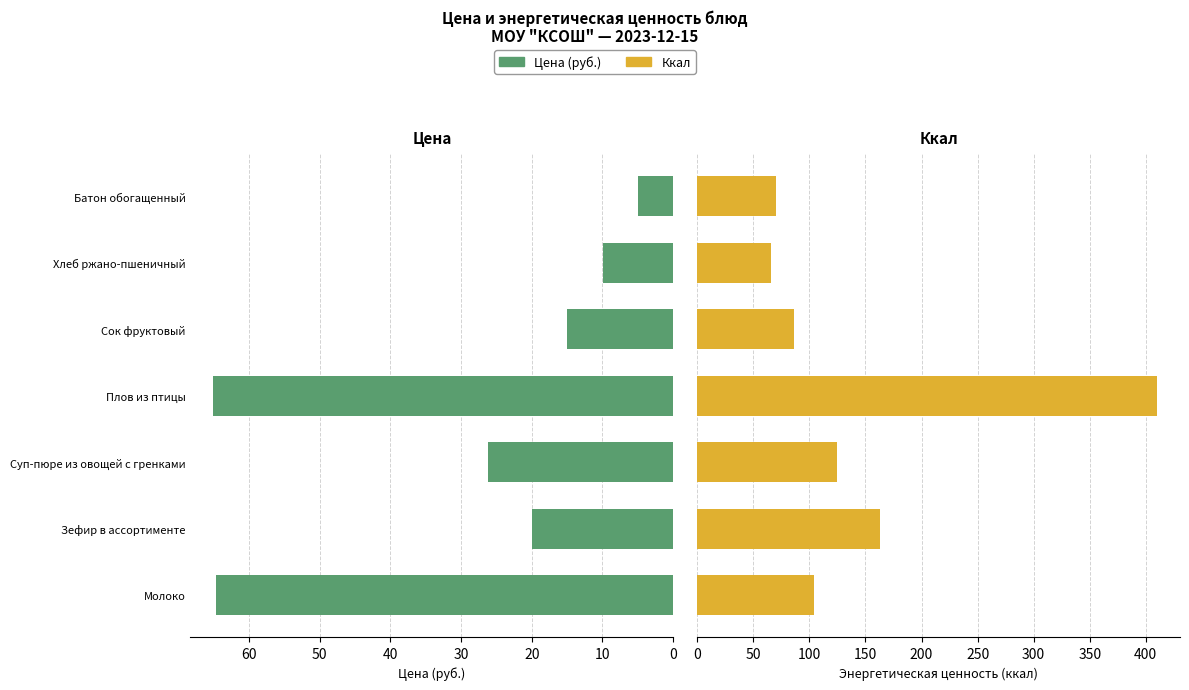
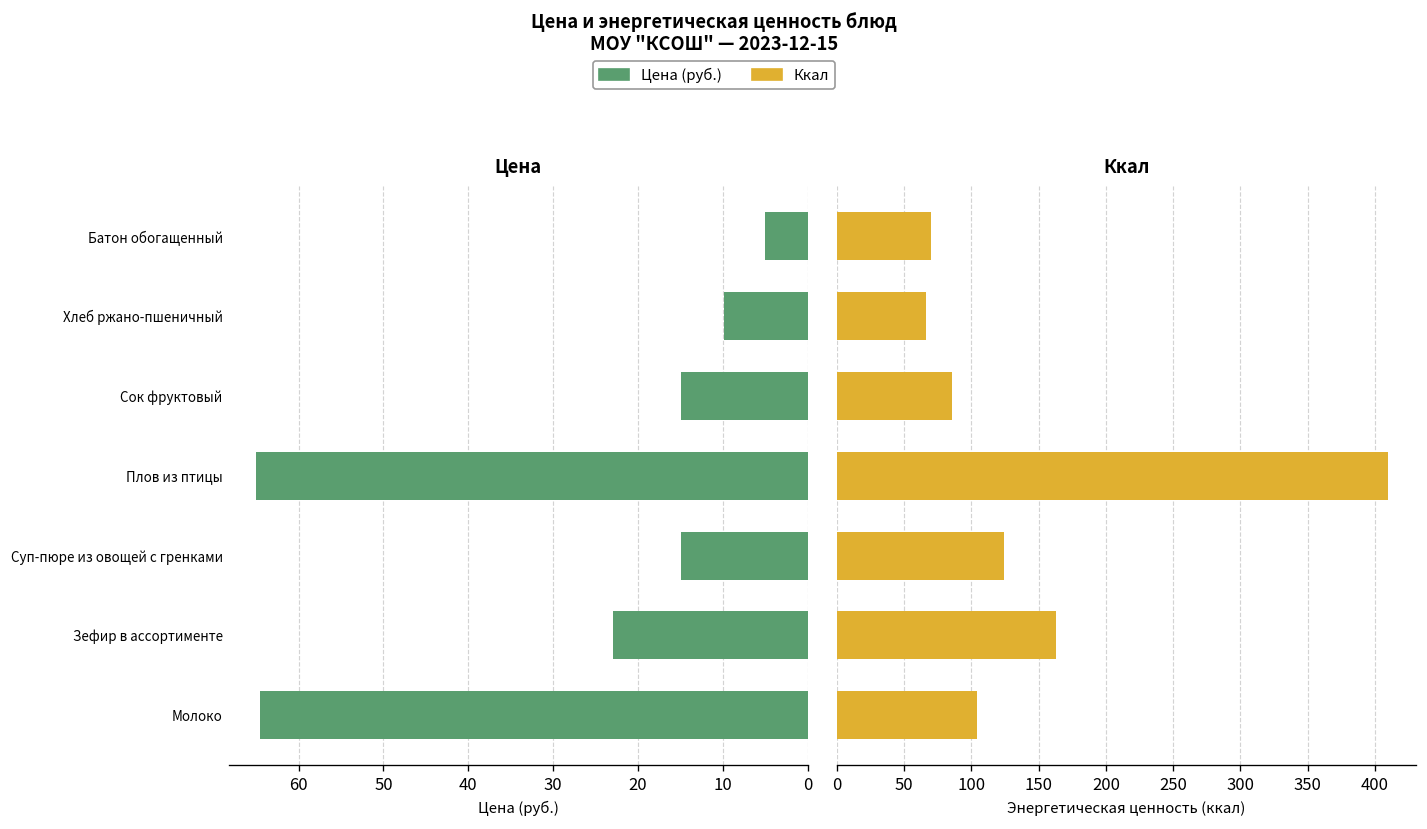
  {
    "Цена": {
      "Батон обогащенный": 5,
      "Хлеб ржано-пшеничный": 10,
      "Сок фруктовый": 15,
      "Плов из птицы": 65,
-     "Суп-пюре из овощей с гренками": 26,
-     "Зефир в ассортименте": 20,
+     "Суп-пюре из овощей с гренками": 15,
+     "Зефир в ассортименте": 23,
      "Молоко": 65
    }
  }
